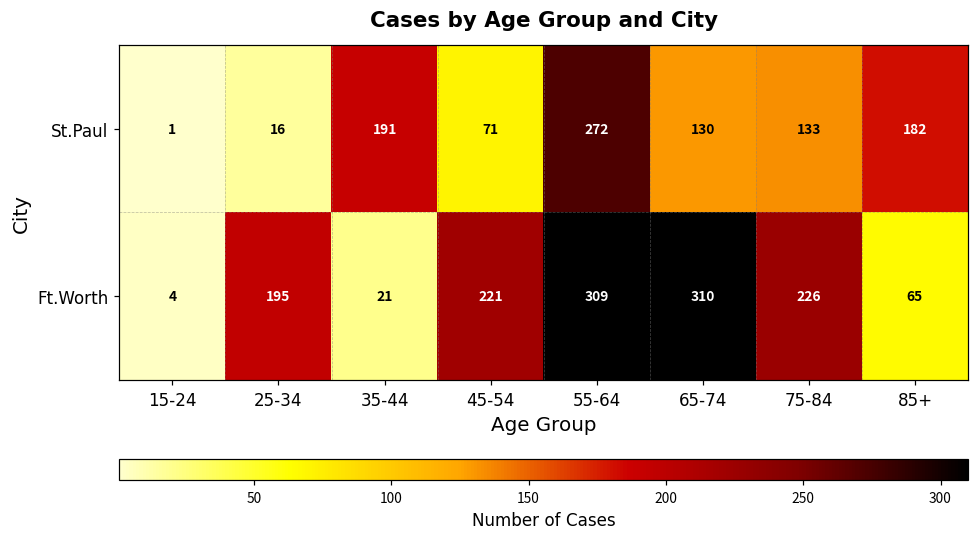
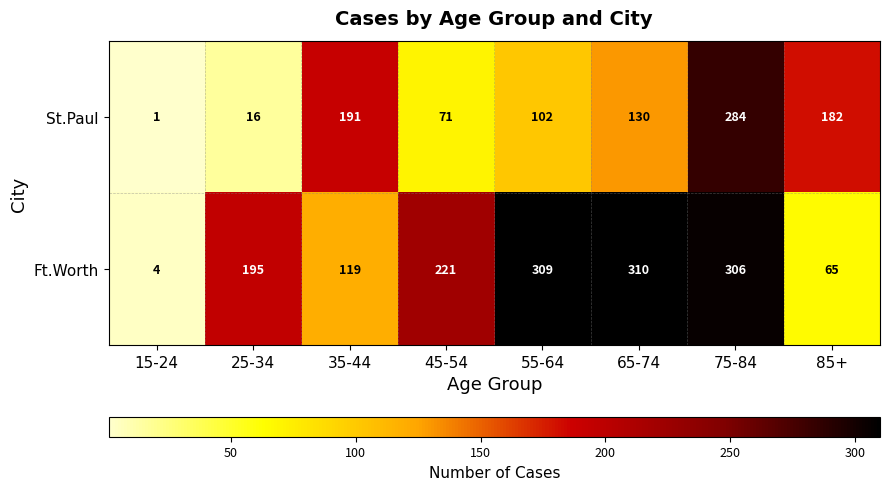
  {
    "St.Paul": {
      "15-24": 1,
      "25-34": 16,
      "35-44": 191,
      "45-54": 71,
-     "55-64": 272,
+     "55-64": 102,
      "65-74": 130,
-     "75-84": 133,
+     "75-84": 284,
      "85+": 182
    },
    "Ft.Worth": {
      "15-24": 4,
      "25-34": 195,
-     "35-44": 21,
+     "35-44": 119,
      "45-54": 221,
      "55-64": 309,
      "65-74": 310,
-     "75-84": 226,
+     "75-84": 306,
      "85+": 65
    }
  }
